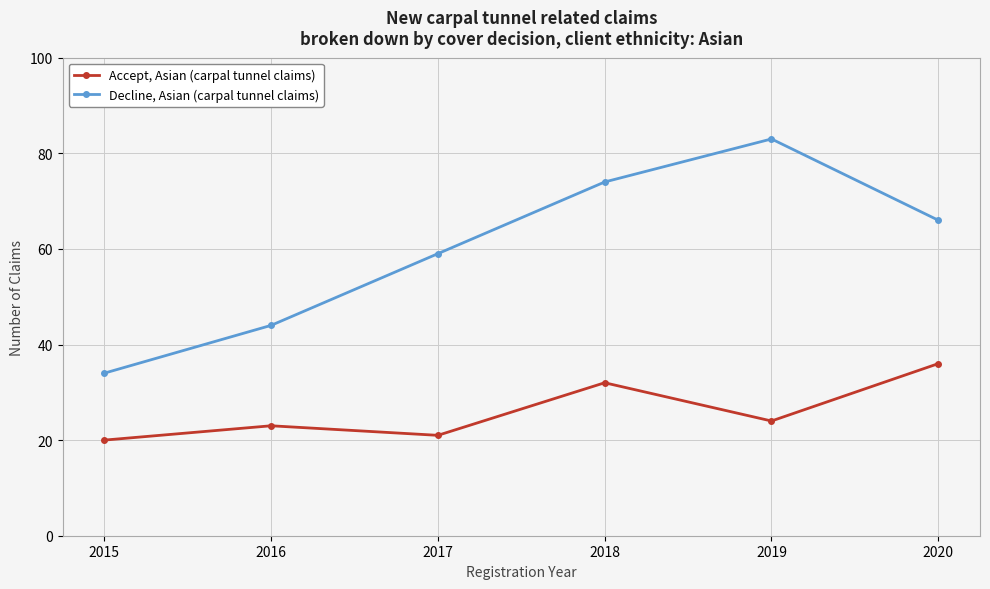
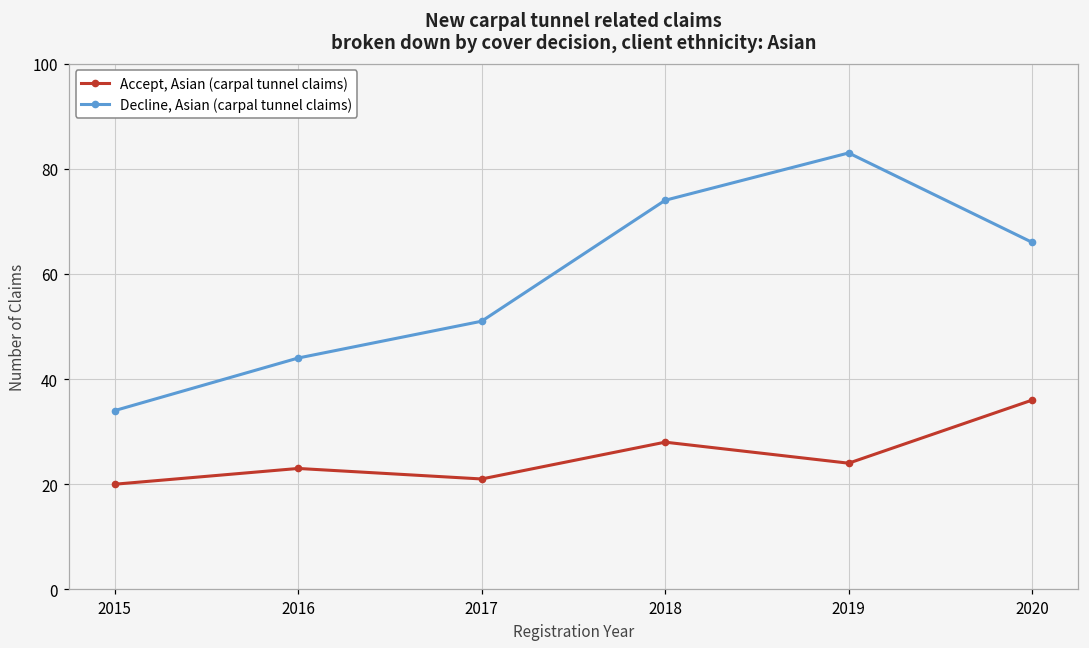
  {
    "Accept, Asian (carpal tunnel claims)": {
      "2015": 20,
      "2016": 23,
      "2017": 21,
-     "2018": 32,
+     "2018": 28,
      "2019": 24,
      "2020": 36
    },
    "Decline, Asian (carpal tunnel claims)": {
      "2015": 34,
      "2016": 44,
-     "2017": 59,
+     "2017": 51,
      "2018": 74,
      "2019": 83,
      "2020": 66
    }
  }
